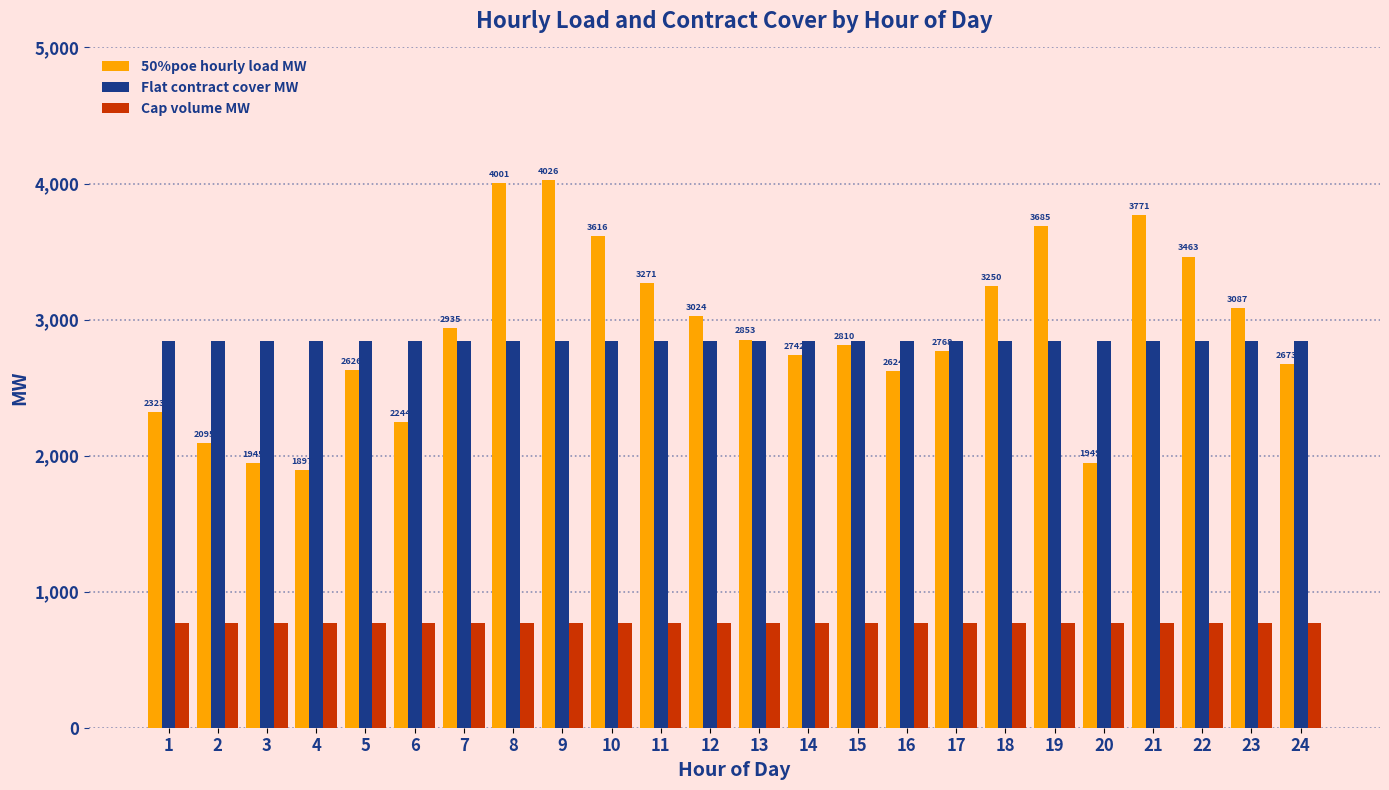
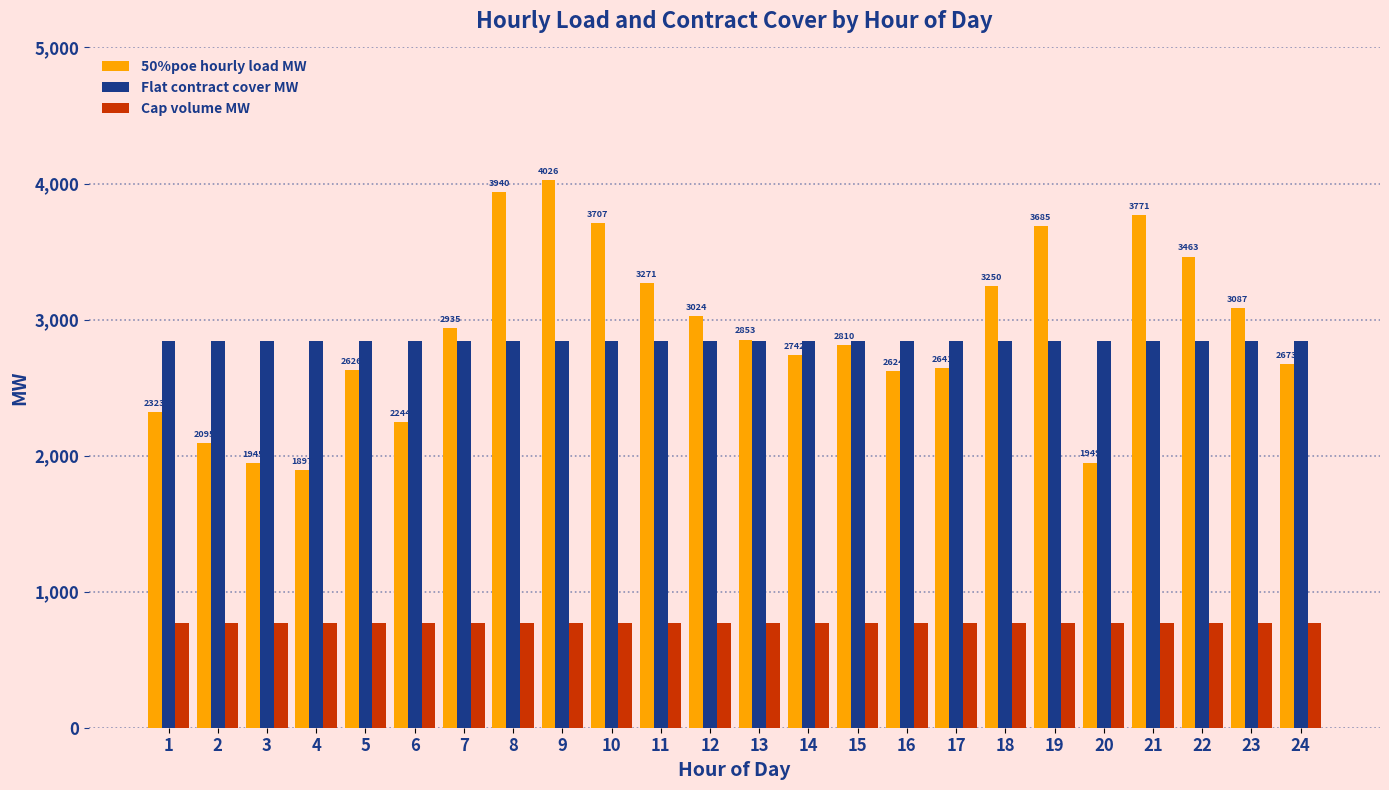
  {
    "50%poe hourly load MW": {
      "1": "2323",
      "2": "2095",
      "3": "1945",
      "4": "1897",
      "5": "2626",
      "6": "2244",
      "7": "2935",
-     "8": "4001",
+     "8": "3940",
      "9": "4026",
-     "10": "3616",
+     "10": "3707",
      "11": "3271",
      "12": "3024",
      "13": "2853",
      "14": "2742",
      "15": "2810",
      "16": "2624",
-     "17": "2768",
+     "17": "2641",
      "18": "3250",
      "19": "3685",
      "20": "1949",
      "21": "3771",
      "22": "3463",
      "23": "3087",
      "24": "2673"
    },
    "Flat contract cover MW": {
      "1": "2,840",
      "2": "2,840",
      "3": "2,840",
      "4": "2,840",
      "5": "2,840",
      "6": "2,840",
      "7": "2,840",
      "8": "2,840",
      "9": "2,840",
      "10": "2,840",
      "11": "2,840",
      "12": "2,840",
      "13": "2,840",
      "16": "2,840",
      "17": "2,840",
      "18": "2,840",
      "19": "2,840",
      "20": "2,840",
      "21": "2,840",
      "22": "2,840",
      "23": "2,840",
      "24": "2,840"
    },
    "Cap volume MW": {
      "1": "770",
      "2": "770",
      "3": "770",
      "4": "770",
      "5": "770",
      "6": "770",
      "7": "770",
      "8": "770",
      "9": "770",
      "10": "770",
      "11": "770",
      "12": "770",
      "13": "770",
      "14": "770",
      "15": "770",
      "16": "770",
      "17": "770",
      "18": "770",
      "19": "770",
      "20": "770",
      "21": "770",
      "22": "770",
      "23": "770",
      "24": "770"
    }
  }
